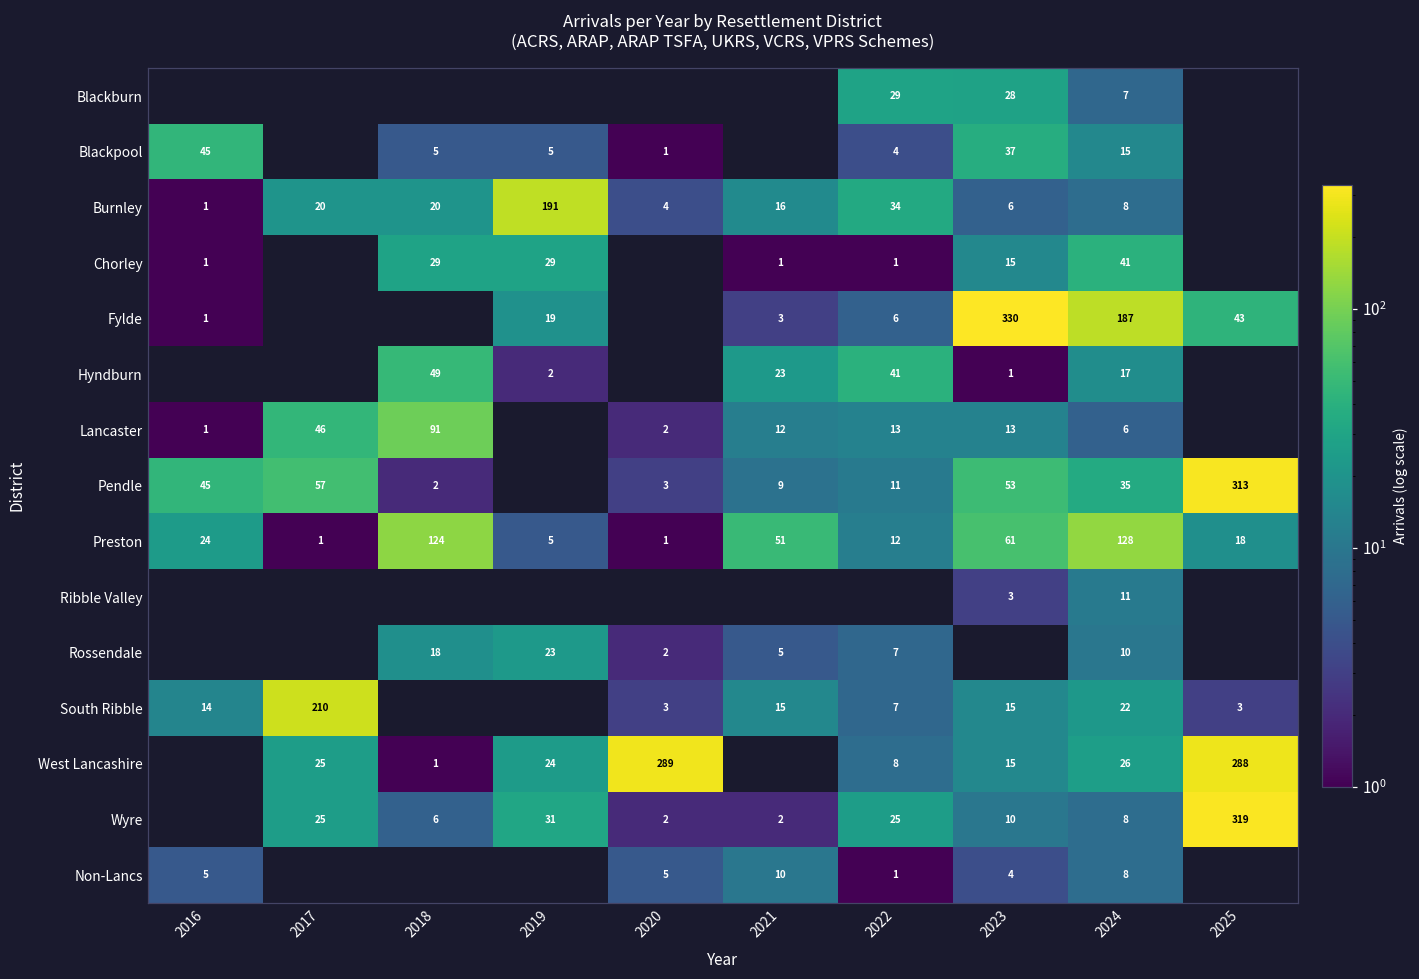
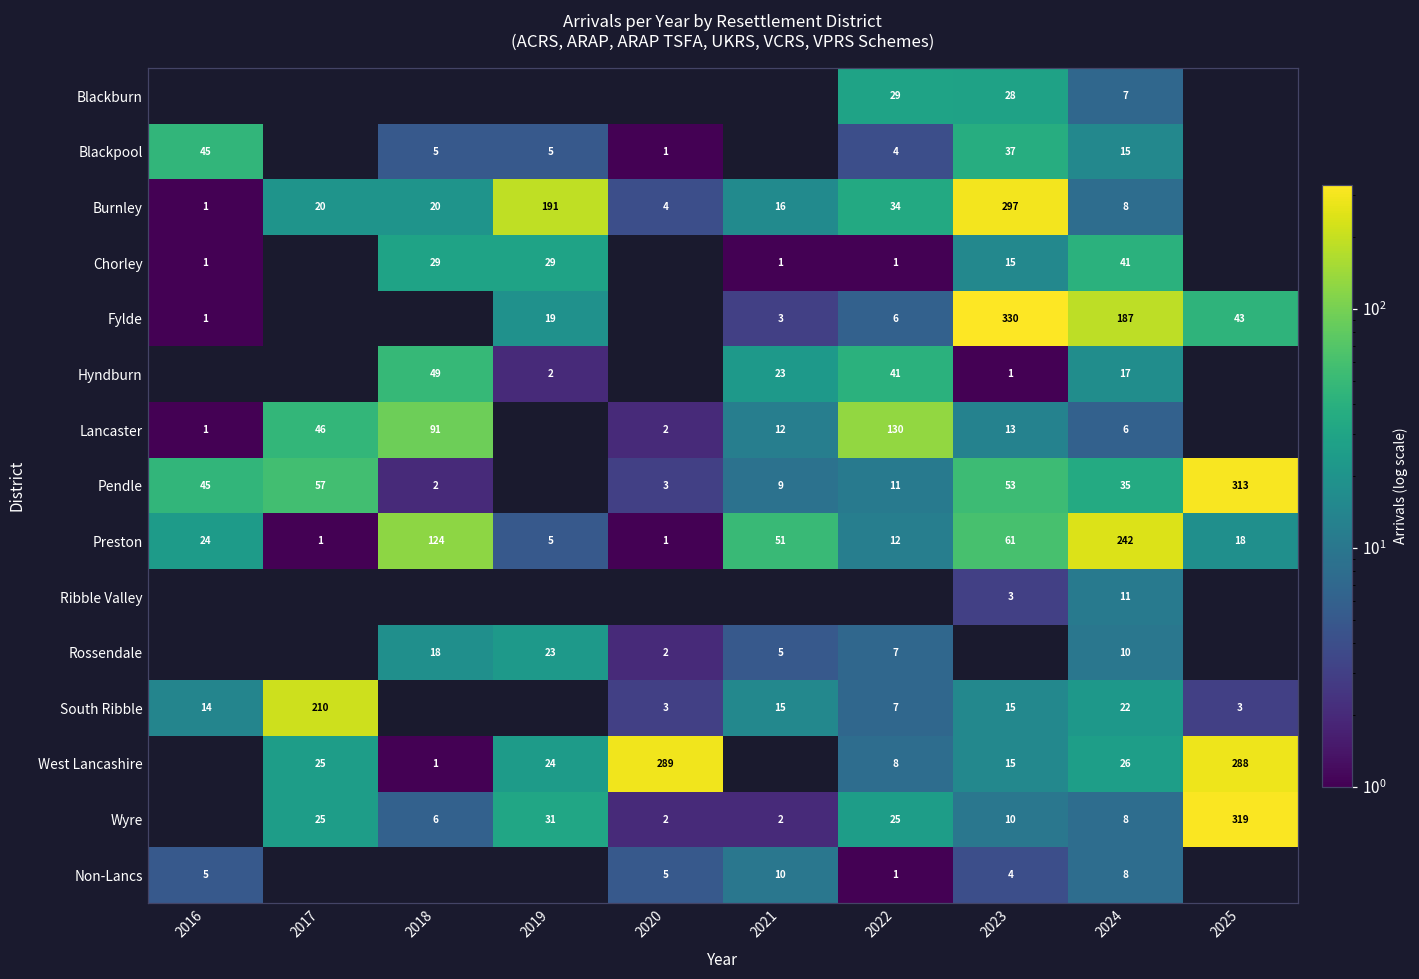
  {
    "Blackburn": {
      "2022": 29,
      "2023": 28,
      "2024": 7
    },
    "Blackpool": {
      "2016": 45,
      "2018": 5,
      "2019": 5,
      "2020": 1,
      "2022": 4,
      "2023": 37,
      "2024": 15
    },
    "Burnley": {
      "2016": 1,
      "2017": 20,
      "2018": 20,
      "2019": 191,
      "2020": 4,
      "2021": 16,
      "2022": 34,
-     "2023": 6,
+     "2023": 297,
      "2024": 8
    },
    "Chorley": {
      "2016": 1,
      "2018": 29,
      "2019": 29,
      "2021": 1,
      "2022": 1,
      "2023": 15,
      "2024": 41
    },
    "Fylde": {
      "2016": 1,
      "2019": 19,
      "2021": 3,
      "2022": 6,
      "2023": 330,
      "2024": 187,
      "2025": 43
    },
    "Hyndburn": {
      "2018": 49,
      "2019": 2,
      "2021": 23,
      "2022": 41,
      "2023": 1,
      "2024": 17
    },
    "Lancaster": {
      "2016": 1,
      "2017": 46,
      "2018": 91,
      "2020": 2,
      "2021": 12,
-     "2022": 13,
+     "2022": 130,
      "2023": 13,
      "2024": 6
    },
    "Pendle": {
      "2016": 45,
      "2017": 57,
      "2018": 2,
      "2020": 3,
      "2021": 9,
      "2022": 11,
      "2023": 53,
      "2024": 35,
      "2025": 313
    },
    "Preston": {
      "2016": 24,
      "2017": 1,
      "2018": 124,
      "2019": 5,
      "2020": 1,
      "2021": 51,
      "2022": 12,
      "2023": 61,
-     "2024": 128,
+     "2024": 242,
      "2025": 18
    },
    "Ribble Valley": {
      "2023": 3,
      "2024": 11
    },
    "Rossendale": {
      "2018": 18,
      "2019": 23,
      "2020": 2,
      "2021": 5,
      "2022": 7,
      "2024": 10
    },
    "South Ribble": {
      "2016": 14,
      "2017": 210,
      "2020": 3,
      "2021": 15,
      "2022": 7,
      "2023": 15,
      "2024": 22,
      "2025": 3
    },
    "West Lancashire": {
      "2017": 25,
      "2018": 1,
      "2019": 24,
      "2020": 289,
      "2022": 8,
      "2023": 15,
      "2024": 26,
      "2025": 288
    },
    "Wyre": {
      "2017": 25,
      "2018": 6,
      "2019": 31,
      "2020": 2,
      "2021": 2,
      "2022": 25,
      "2023": 10,
      "2024": 8,
      "2025": 319
    },
    "Non-Lancs": {
      "2016": 5,
      "2020": 5,
      "2021": 10,
      "2022": 1,
      "2023": 4,
      "2024": 8
    }
  }
